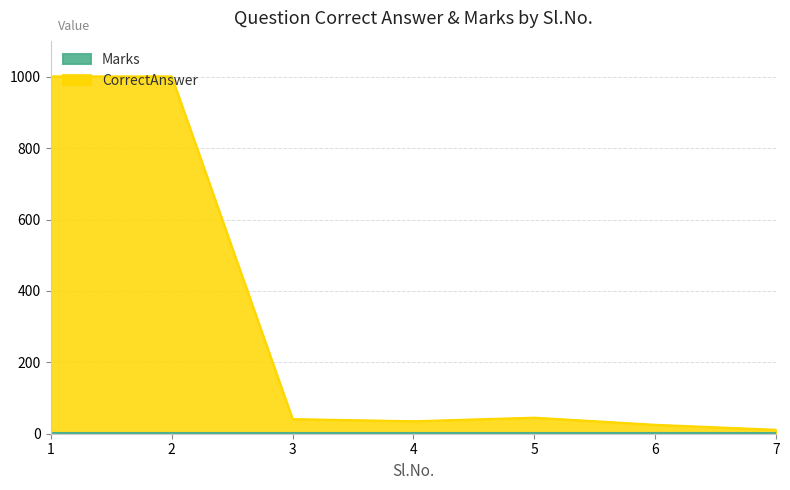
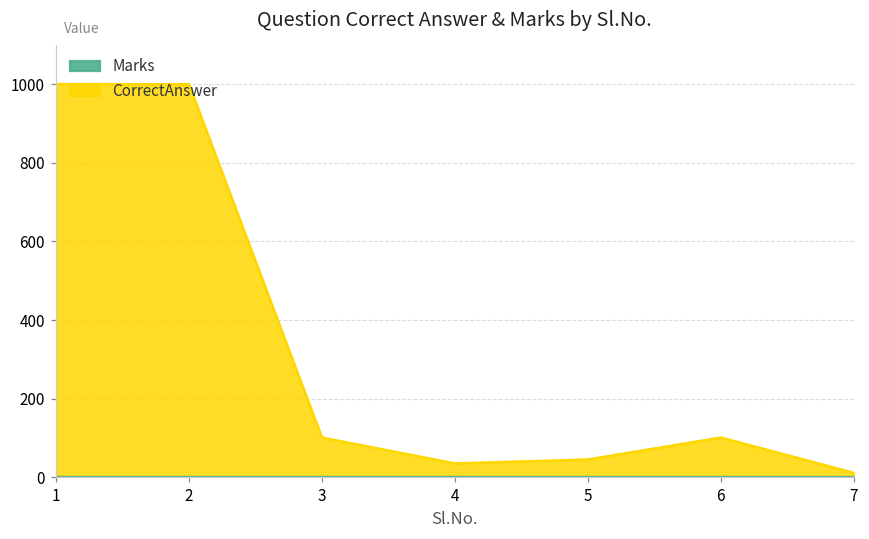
  {
    "Marks": {
      "1": 0,
      "2": 0,
      "3": 0,
      "4": 0,
      "5": 0,
      "6": 0,
      "7": 0
    },
    "CorrectAnswer": {
      "1": 1000,
      "2": 1000,
-     "3": 40,
+     "3": 100,
      "4": 40,
      "5": 50,
-     "6": 30,
+     "6": 100,
      "7": 10
    }
  }
